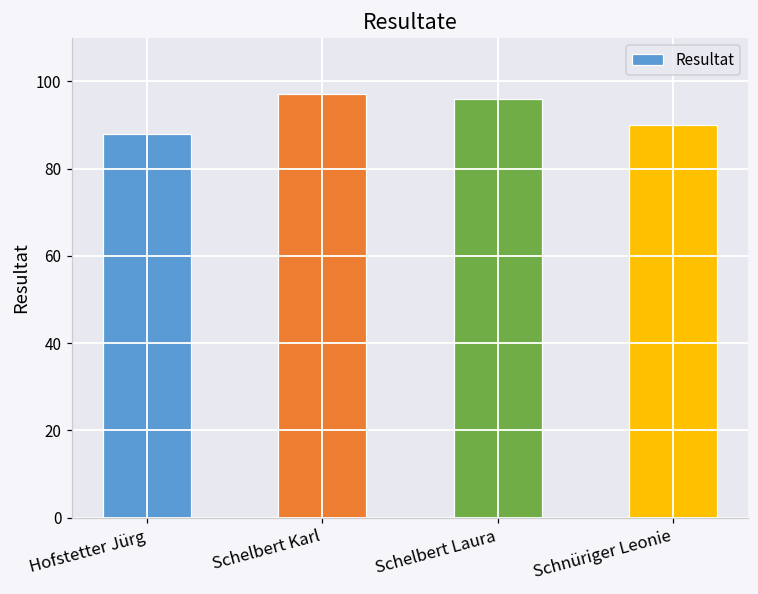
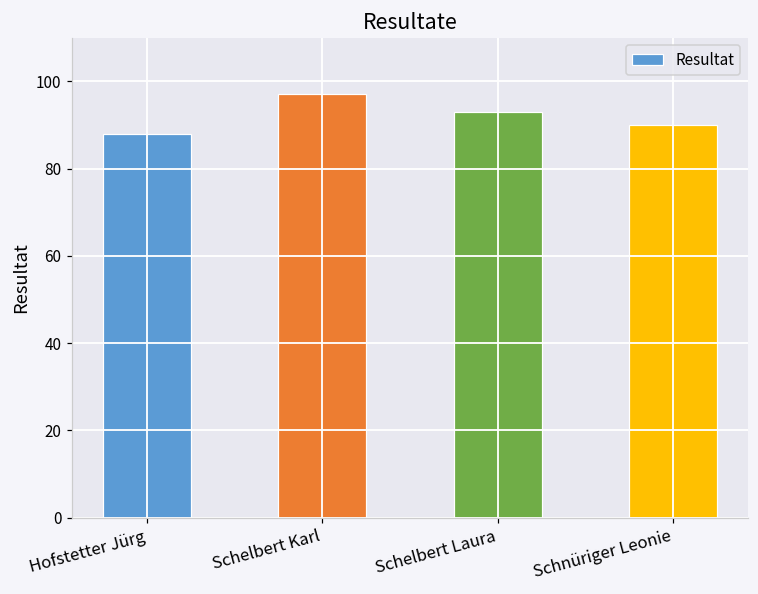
  {
    "Hofstetter Jürg": 88,
    "Schelbert Karl": 97,
-   "Schelbert Laura": 96,
+   "Schelbert Laura": 93,
    "Schnüriger Leonie": 90
  }
